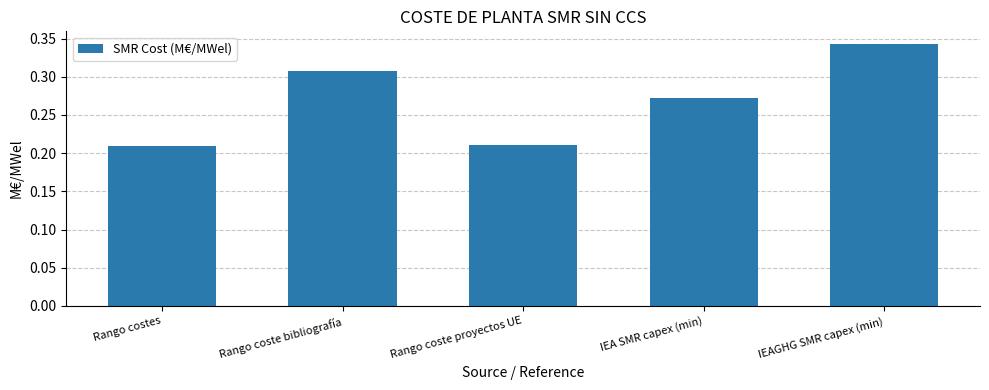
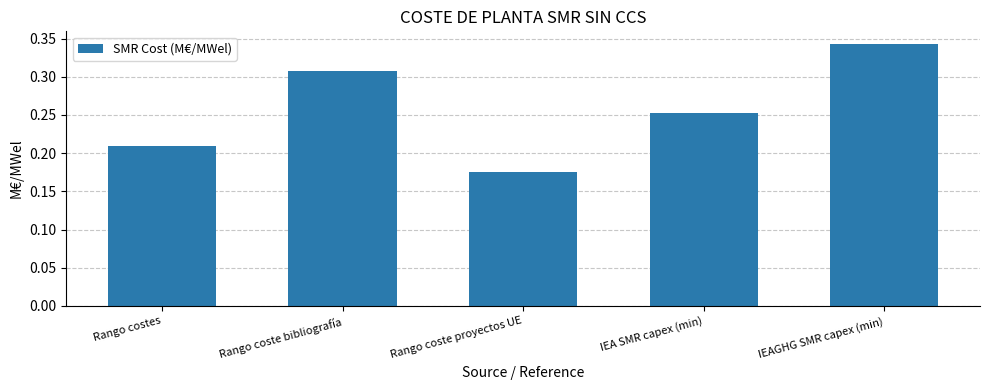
  {
    "Rango costes": 0.21,
    "Rango coste bibliografía": 0.31,
-   "Rango coste proyectos UE": 0.21,
-   "IEA SMR capex (min)": 0.27,
+   "Rango coste proyectos UE": 0.18,
+   "IEA SMR capex (min)": 0.25,
    "IEAGHG SMR capex (min)": 0.34
  }
